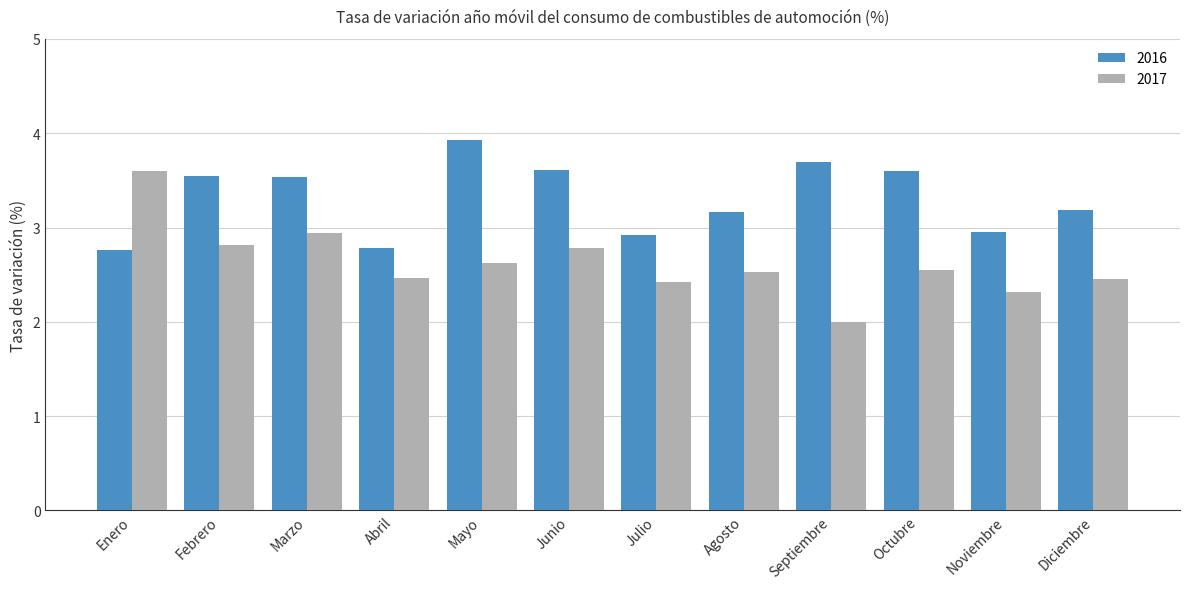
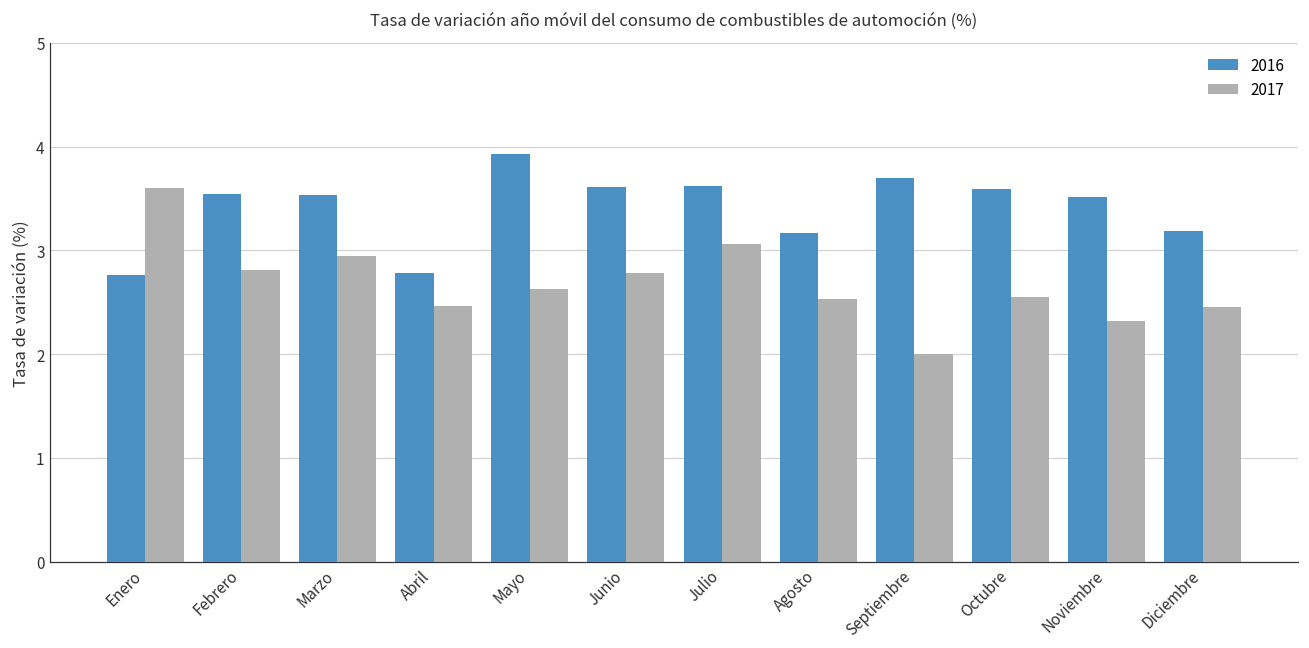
  {
    "2016": {
      "Enero": 2.8,
      "Febrero": 3.5,
      "Marzo": 3.5,
      "Abril": 2.8,
      "Mayo": 3.9,
      "Junio": 3.6,
-     "Julio": 2.9,
+     "Julio": 3.6,
      "Agosto": 3.2,
      "Septiembre": 3.7,
      "Octubre": 3.6,
-     "Noviembre": 3.0,
+     "Noviembre": 3.5,
      "Diciembre": 3.2
    },
    "2017": {
      "Enero": 3.6,
      "Febrero": 2.8,
      "Marzo": 2.9,
      "Abril": 2.5,
      "Mayo": 2.6,
      "Junio": 2.8,
-     "Julio": 2.4,
+     "Julio": 3.1,
      "Agosto": 2.5,
      "Septiembre": 2.0,
      "Octubre": 2.6,
      "Noviembre": 2.3,
      "Diciembre": 2.5
    }
  }
